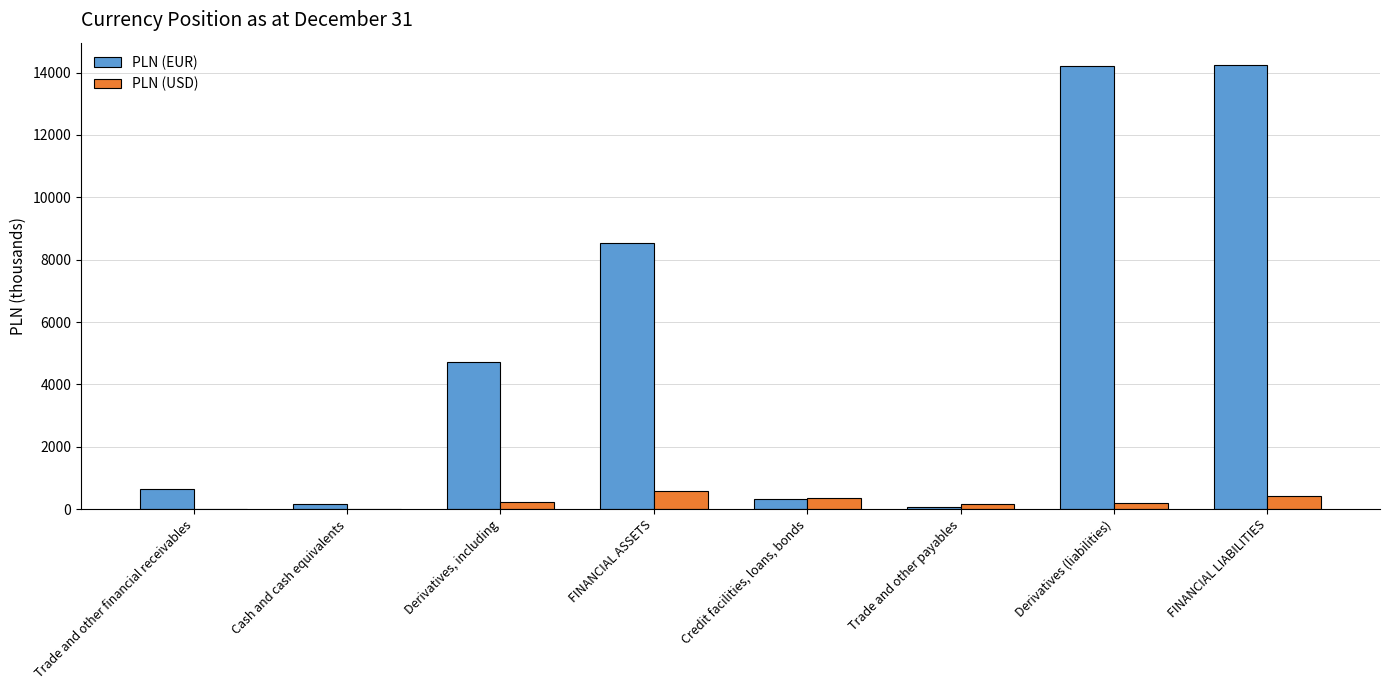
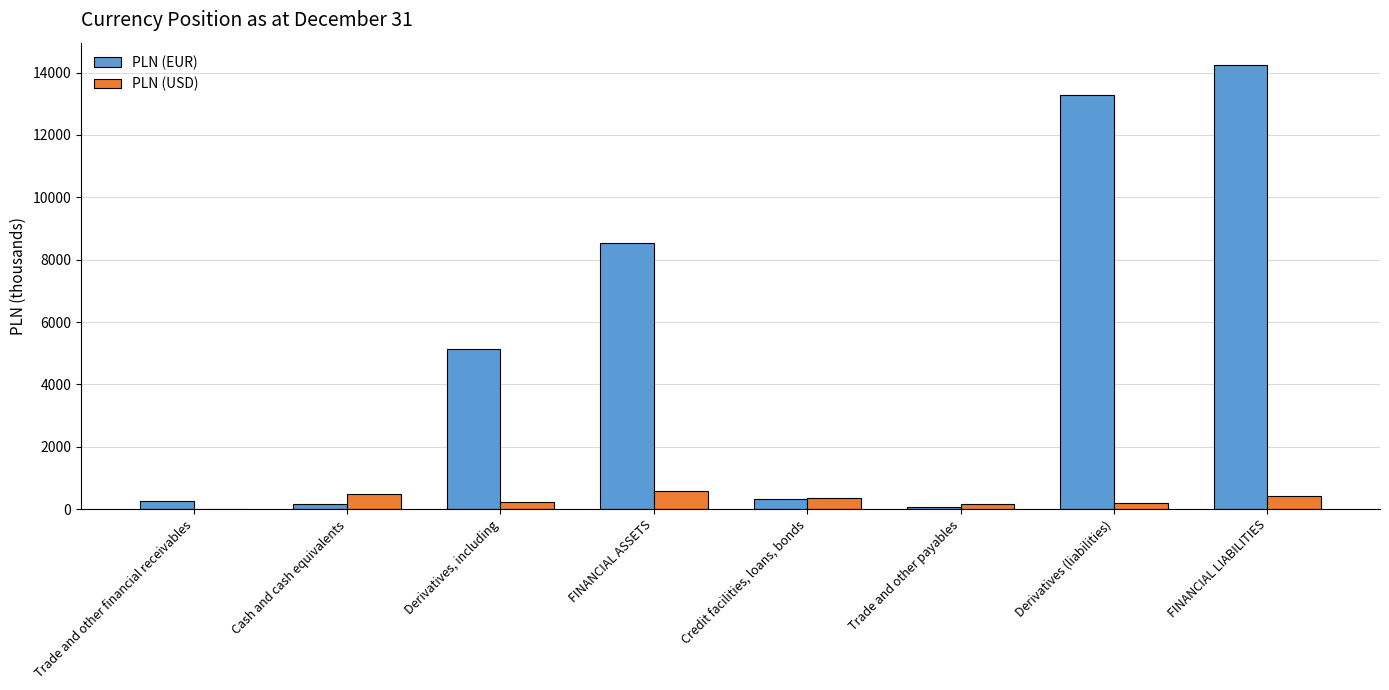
  {
    "PLN (EUR)": {
-     "Trade and other financial receivables": 600,
+     "Trade and other financial receivables": 300,
      "Cash and cash equivalents": 200,
-     "Derivatives, including": 4700,
+     "Derivatives, including": 5100,
      "FINANCIAL ASSETS": 8500,
      "Credit facilities, loans, bonds": 300,
-     "Derivatives (liabilities)": 14200,
+     "Derivatives (liabilities)": 13300,
      "FINANCIAL LIABILITIES": 14200
    },
    "PLN (USD)": {
      "Trade and other financial receivables": 0,
-     "Cash and cash equivalents": 0,
+     "Cash and cash equivalents": 500,
      "Derivatives, including": 200,
      "FINANCIAL ASSETS": 600,
      "Credit facilities, loans, bonds": 400,
      "Trade and other payables": 100,
      "Derivatives (liabilities)": 200,
      "FINANCIAL LIABILITIES": 400
    }
  }
